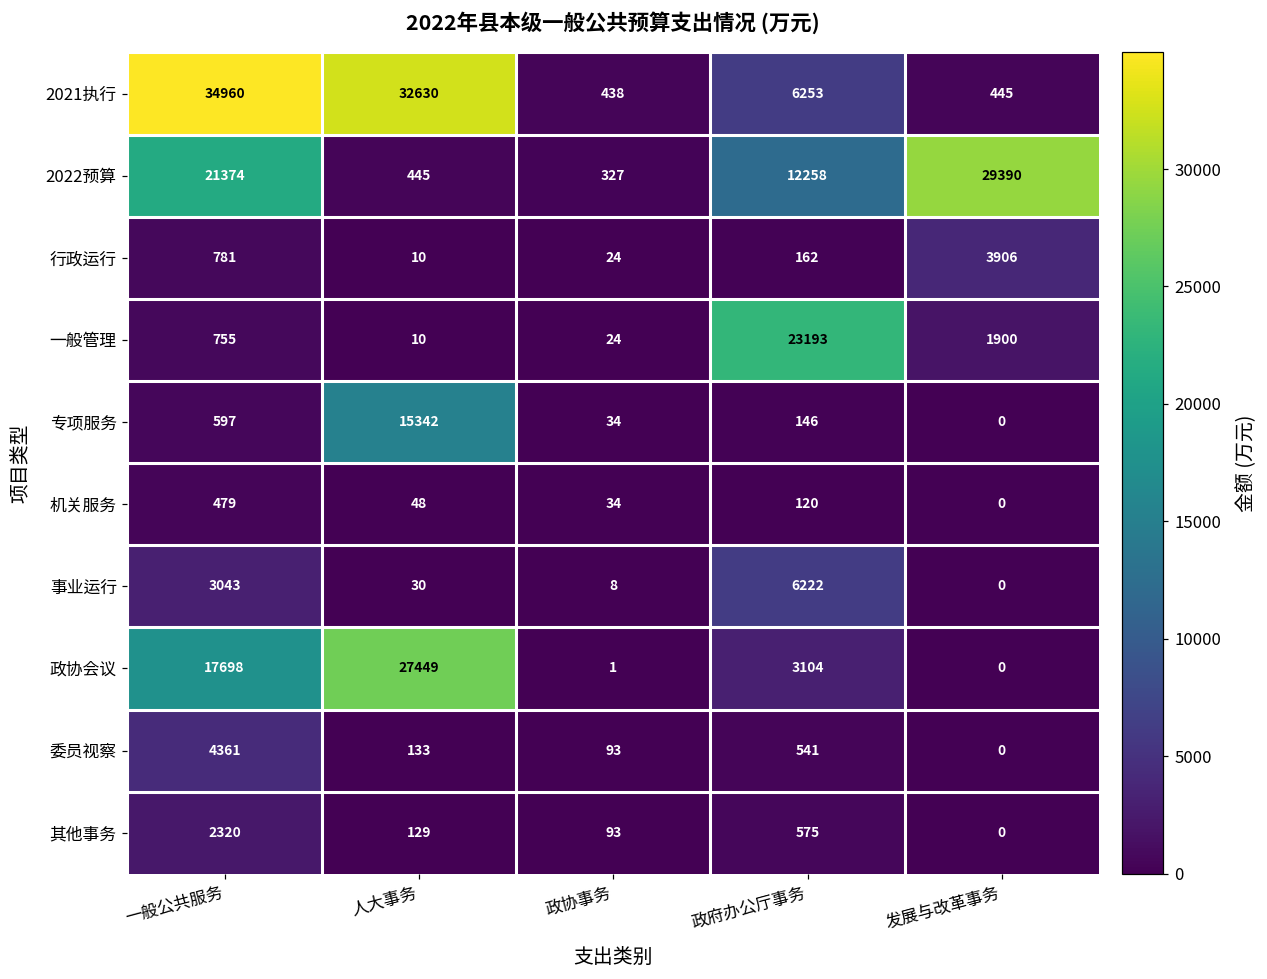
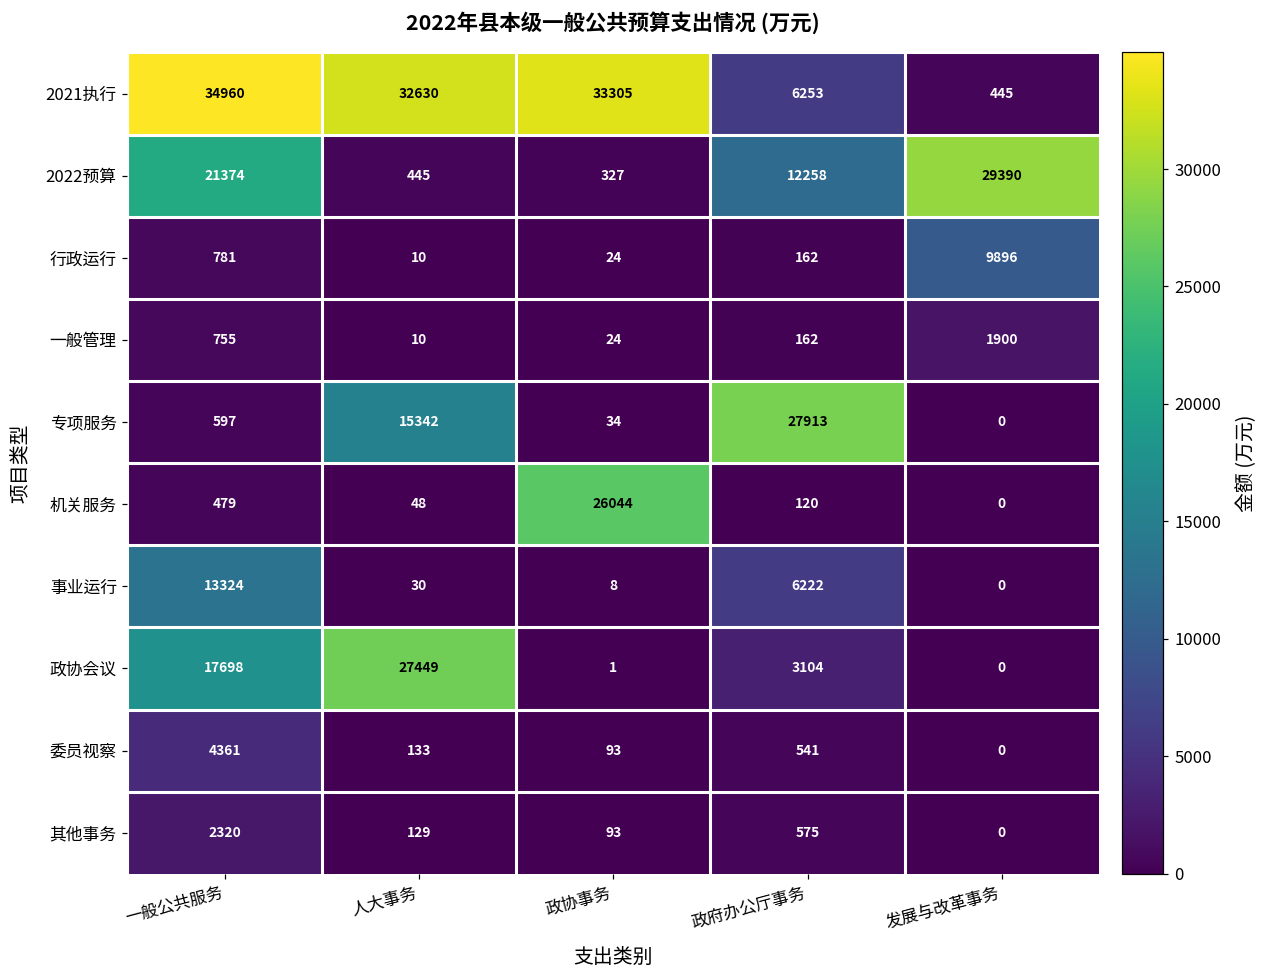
  {
    "2021执行": {
      "一般公共服务": 34960,
      "人大事务": 32630,
-     "政协事务": 438,
+     "政协事务": 33305,
      "政府办公厅事务": 6253,
      "发展与改革事务": 445
    },
    "2022预算": {
      "一般公共服务": 21374,
      "人大事务": 445,
      "政协事务": 327,
      "政府办公厅事务": 12258,
      "发展与改革事务": 29390
    },
    "行政运行": {
      "一般公共服务": 781,
      "人大事务": 10,
      "政协事务": 24,
      "政府办公厅事务": 162,
-     "发展与改革事务": 3906
+     "发展与改革事务": 9896
    },
    "一般管理": {
      "一般公共服务": 755,
      "人大事务": 10,
      "政协事务": 24,
-     "政府办公厅事务": 23193,
+     "政府办公厅事务": 162,
      "发展与改革事务": 1900
    },
    "专项服务": {
      "一般公共服务": 597,
      "人大事务": 15342,
      "政协事务": 34,
-     "政府办公厅事务": 146,
+     "政府办公厅事务": 27913,
      "发展与改革事务": 0
    },
    "机关服务": {
      "一般公共服务": 479,
      "人大事务": 48,
-     "政协事务": 34,
+     "政协事务": 26044,
      "政府办公厅事务": 120,
      "发展与改革事务": 0
    },
    "事业运行": {
-     "一般公共服务": 3043,
+     "一般公共服务": 13324,
      "人大事务": 30,
      "政协事务": 8,
      "政府办公厅事务": 6222,
      "发展与改革事务": 0
    },
    "政协会议": {
      "一般公共服务": 17698,
      "人大事务": 27449,
      "政协事务": 1,
      "政府办公厅事务": 3104,
      "发展与改革事务": 0
    },
    "委员视察": {
      "一般公共服务": 4361,
      "人大事务": 133,
      "政协事务": 93,
      "政府办公厅事务": 541,
      "发展与改革事务": 0
    },
    "其他事务": {
      "一般公共服务": 2320,
      "人大事务": 129,
      "政协事务": 93,
      "政府办公厅事务": 575,
      "发展与改革事务": 0
    }
  }
